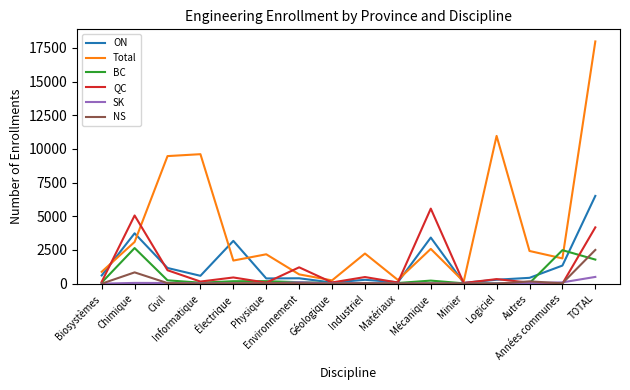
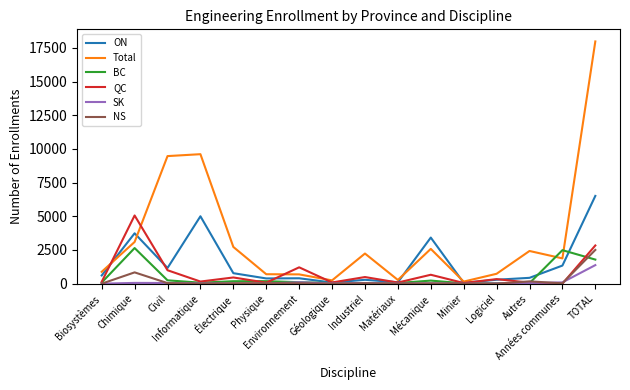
  {
    "ON": {
      "Biosystèmes": 600,
      "Chimique": 3700,
-     "Informatique": 600,
-     "Électrique": 3200,
+     "Informatique": 5000,
+     "Électrique": 800,
      "Physique": 400,
      "Environnement": 400,
      "Industriel": 300,
      "Mécanique": 3400,
      "Autres": 400,
      "Années communes": 1300,
      "TOTAL": 6500
    },
    "Total": {
      "Biosystèmes": 900,
      "Chimique": 3100,
      "Civil": 9500,
      "Informatique": 9600,
-     "Électrique": 1700,
-     "Physique": 2200,
+     "Électrique": 2700,
+     "Physique": 700,
      "Environnement": 700,
      "Industriel": 2200,
      "Mécanique": 2600,
-     "Logiciel": 11000,
+     "Logiciel": 700,
      "Autres": 2400,
      "Années communes": 1900,
      "TOTAL": 18000
    },
    "BC": {
      "Chimique": 2600,
      "Civil": 200,
      "Mécanique": 200,
      "Années communes": 2500,
      "TOTAL": 1800
    },
    "QC": {
      "Chimique": 5100,
      "Électrique": 500,
      "Environnement": 1200,
      "Industriel": 500,
-     "Mécanique": 5600,
-     "TOTAL": 4200
+     "Mécanique": 700,
+     "TOTAL": 2800
    },
    "SK": {
      "Chimique": 100,
-     "TOTAL": 500
+     "TOTAL": 1400
    },
    "NS": {
      "Chimique": 800,
      "TOTAL": 2500
    }
  }
